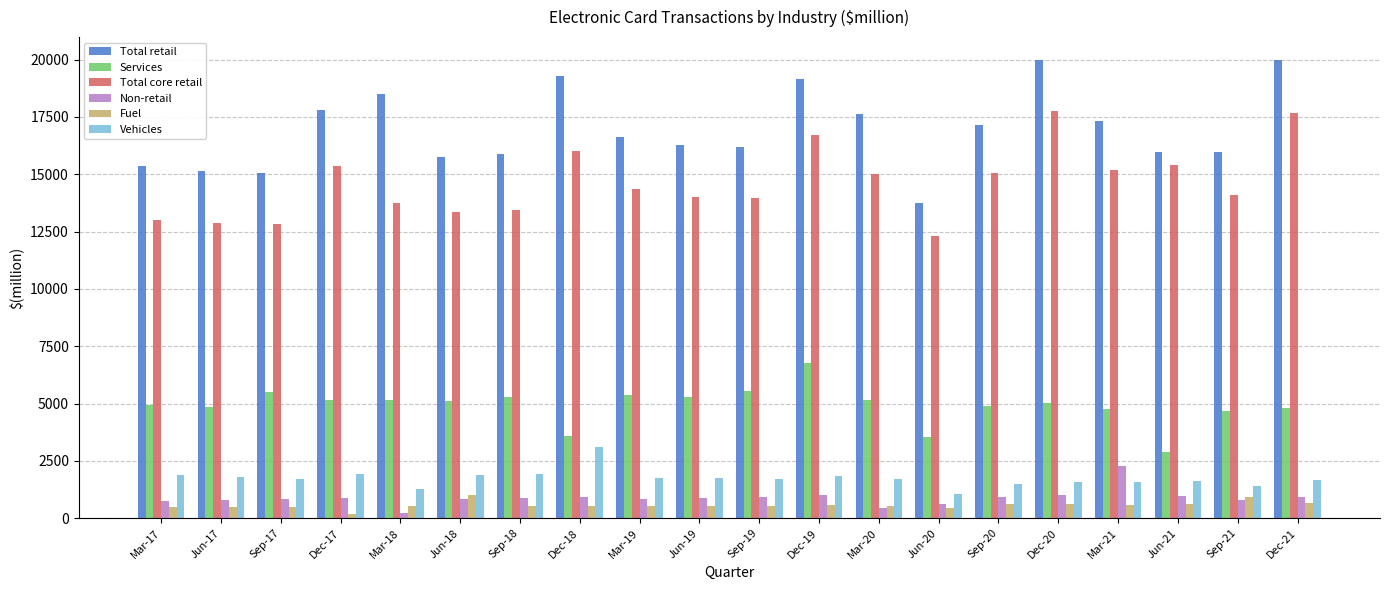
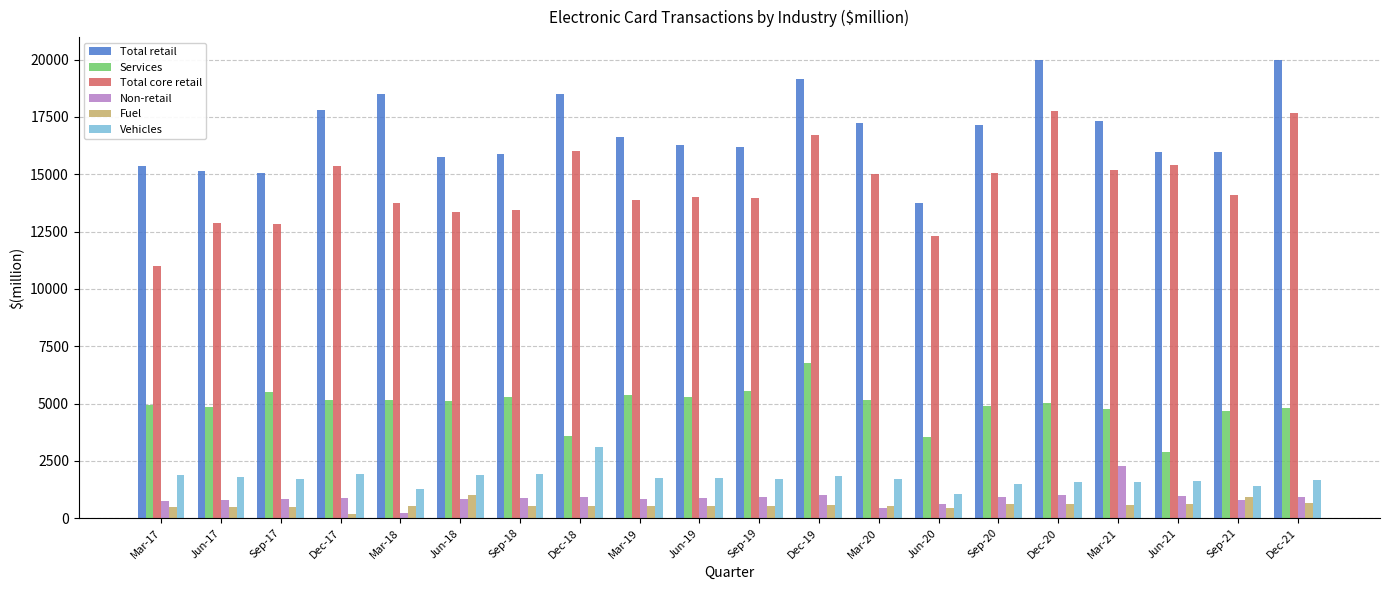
  {
    "Total retail": {
      "Mar-17": 15400,
      "Jun-17": 15200,
      "Sep-17": 15100,
      "Dec-17": 17800,
      "Mar-18": 18500,
      "Jun-18": 15800,
      "Sep-18": 15900,
-     "Dec-18": 19300,
+     "Dec-18": 18500,
      "Mar-19": 16600,
      "Jun-19": 16300,
      "Sep-19": 16200,
      "Dec-19": 19200,
-     "Mar-20": 17600,
+     "Mar-20": 17200,
      "Jun-20": 13800,
      "Sep-20": 17100,
      "Dec-20": 20000,
      "Mar-21": 17300,
      "Jun-21": 16000,
      "Sep-21": 16000,
      "Dec-21": 20000
    },
    "Services": {
      "Mar-17": 4900,
      "Jun-17": 4800,
      "Sep-17": 5500,
      "Dec-17": 5100,
      "Mar-18": 5200,
      "Jun-18": 5100,
      "Sep-18": 5300,
      "Dec-18": 3600,
      "Mar-19": 5400,
      "Jun-19": 5300,
      "Sep-19": 5600,
      "Dec-19": 6800,
      "Mar-20": 5100,
      "Jun-20": 3500,
      "Sep-20": 4900,
      "Dec-20": 5000,
      "Mar-21": 4800,
      "Jun-21": 2900,
      "Sep-21": 4700,
      "Dec-21": 4800
    },
    "Total core retail": {
-     "Mar-17": 13000,
+     "Mar-17": 11000,
      "Jun-17": 12900,
      "Sep-17": 12800,
      "Dec-17": 15300,
      "Mar-18": 13800,
      "Jun-18": 13400,
      "Sep-18": 13500,
      "Dec-18": 16000,
-     "Mar-19": 14300,
+     "Mar-19": 13900,
      "Jun-19": 14000,
      "Sep-19": 14000,
      "Dec-19": 16700,
      "Mar-20": 15000,
      "Jun-20": 12300,
      "Sep-20": 15100,
      "Dec-20": 17700,
      "Mar-21": 15200,
      "Jun-21": 15400,
      "Sep-21": 14100,
      "Dec-21": 17700
    },
    "Non-retail": {
      "Mar-17": 800,
      "Jun-17": 800,
      "Sep-17": 800,
      "Dec-17": 900,
      "Mar-18": 200,
      "Jun-18": 800,
      "Sep-18": 900,
      "Dec-18": 900,
      "Mar-19": 900,
      "Jun-19": 900,
      "Sep-19": 900,
      "Dec-19": 1000,
      "Mar-20": 500,
      "Jun-20": 600,
      "Sep-20": 900,
      "Dec-20": 1000,
      "Mar-21": 2300,
      "Jun-21": 1000,
      "Sep-21": 800,
      "Dec-21": 900
    },
    "Fuel": {
      "Mar-17": 500,
      "Jun-17": 500,
      "Sep-17": 500,
      "Dec-17": 200,
      "Mar-18": 500,
      "Jun-18": 1000,
      "Sep-18": 500,
      "Dec-18": 600,
      "Mar-19": 500,
      "Jun-19": 500,
      "Sep-19": 600,
      "Dec-19": 600,
      "Mar-20": 500,
      "Jun-20": 400,
      "Sep-20": 600,
      "Dec-20": 600,
      "Mar-21": 600,
      "Jun-21": 600,
      "Sep-21": 900,
      "Dec-21": 600
    },
    "Vehicles": {
      "Mar-17": 1900,
      "Jun-17": 1800,
      "Sep-17": 1700,
      "Dec-17": 1900,
      "Mar-18": 1300,
      "Jun-18": 1900,
      "Sep-18": 1900,
      "Dec-18": 3100,
      "Mar-19": 1800,
      "Jun-19": 1700,
      "Sep-19": 1700,
      "Dec-19": 1800,
      "Mar-20": 1700,
      "Jun-20": 1000,
      "Sep-20": 1500,
      "Dec-20": 1600,
      "Mar-21": 1600,
      "Jun-21": 1600,
      "Sep-21": 1400,
      "Dec-21": 1700
    }
  }
